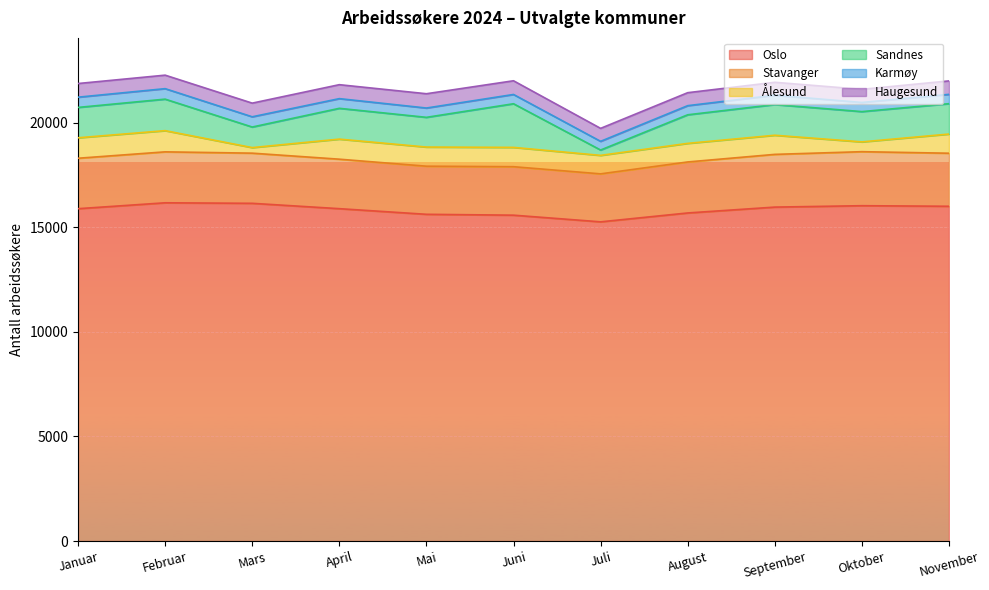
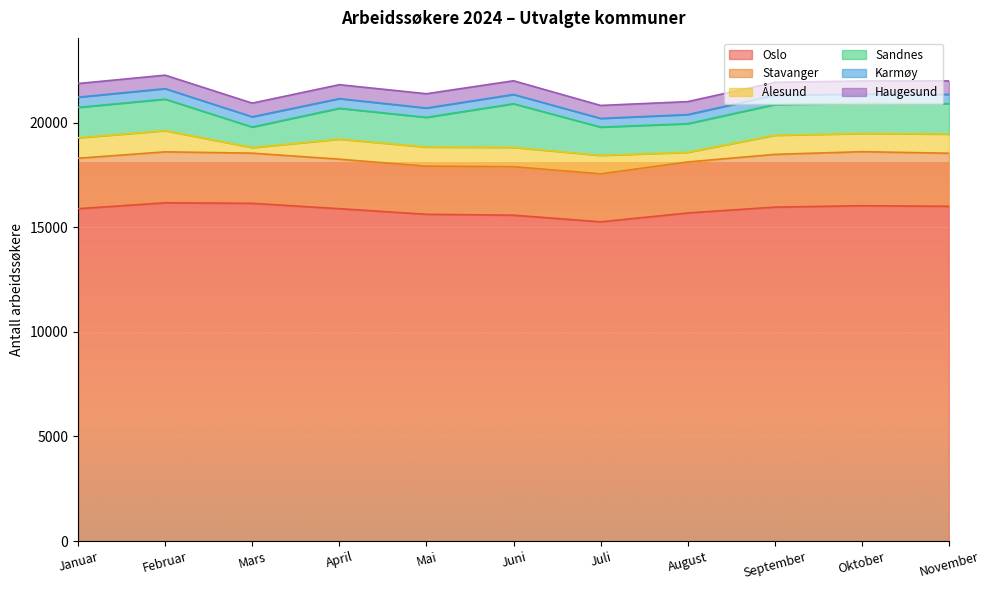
  {
    "Ålesund": {
      "Januar": 1000,
      "Februar": 1000,
      "Mars": 300,
      "April": 1000,
      "Mai": 900,
      "Juni": 900,
      "Juli": 900,
-     "August": 900,
+     "August": 500,
      "September": 900,
-     "Oktober": 500,
+     "Oktober": 900,
      "November": 900
    },
    "Sandnes": {
      "Januar": 1500,
      "Februar": 1500,
      "Mars": 1000,
      "April": 1500,
      "Mai": 1400,
      "Juni": 2100,
-     "Juli": 300,
+     "Juli": 1400,
      "August": 1400,
      "September": 1500,
      "November": 1500
    },
    "Karmøy": {
      "Januar": 500,
      "Februar": 500,
      "Mars": 500,
      "April": 500,
      "Mai": 400,
      "Juni": 400,
      "Juli": 400,
      "August": 400,
      "November": 400
    },
    "Haugesund": {
      "Januar": 700,
      "Februar": 600,
      "Mars": 700,
      "April": 700,
      "Mai": 700,
      "Juni": 700,
      "Juli": 600,
      "August": 600,
      "November": 600
    }
  }
